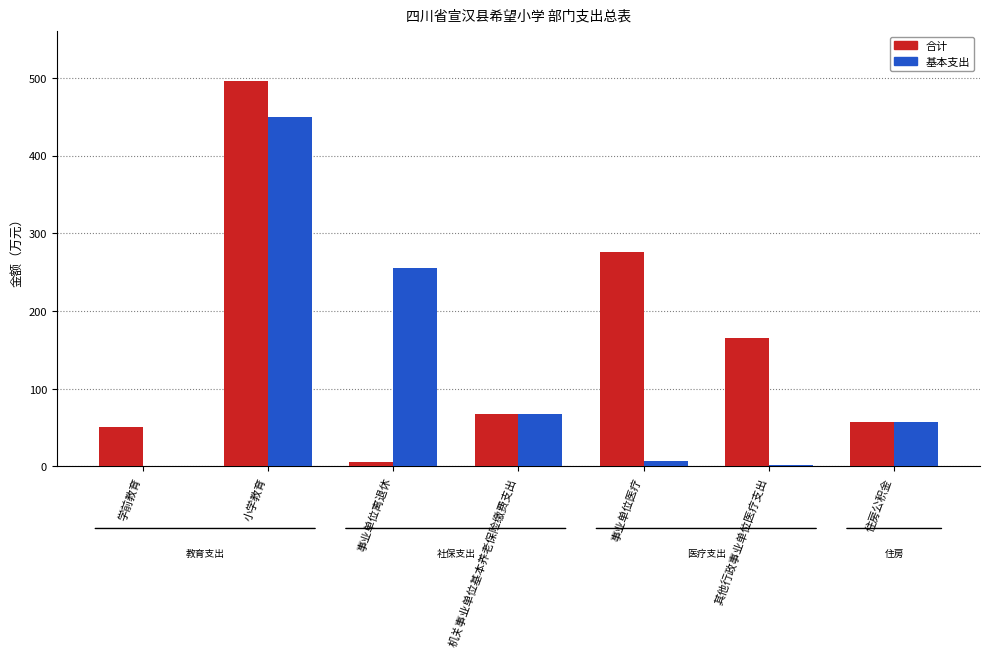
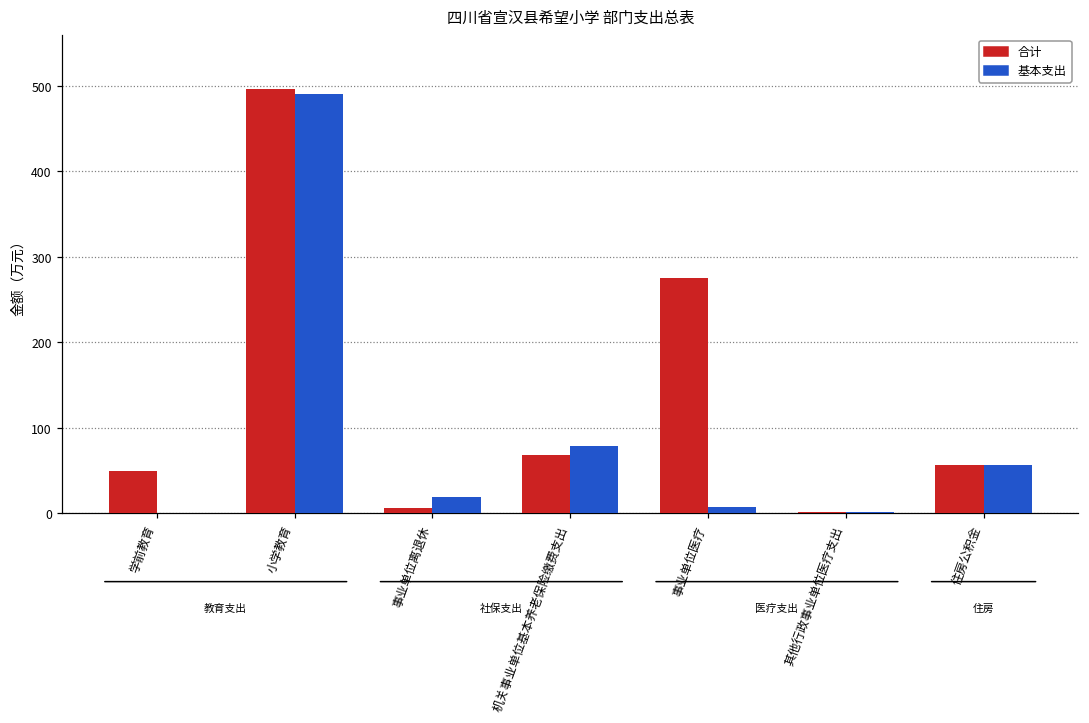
  {
    "合计": {
      "学前教育": 50,
      "小学教育": 500,
      "事业单位离退休": 10,
      "机关事业单位基本养老保险缴费支出": 70,
      "事业单位医疗": 280,
-     "其他行政事业单位医疗支出": 170,
+     "其他行政事业单位医疗支出": 0,
      "住房公积金": 60
    },
    "基本支出": {
      "学前教育": 0,
-     "小学教育": 450,
-     "事业单位离退休": 260,
-     "机关事业单位基本养老保险缴费支出": 70,
+     "小学教育": 490,
+     "事业单位离退休": 20,
+     "机关事业单位基本养老保险缴费支出": 80,
      "事业单位医疗": 10,
      "住房公积金": 60
    }
  }
